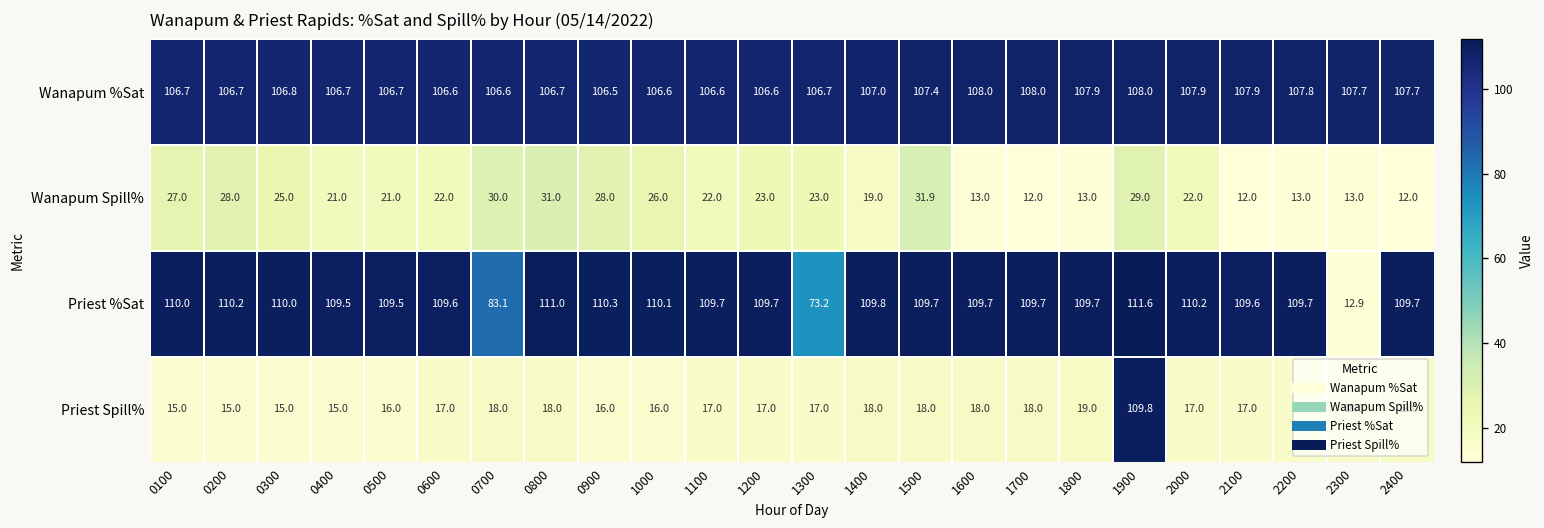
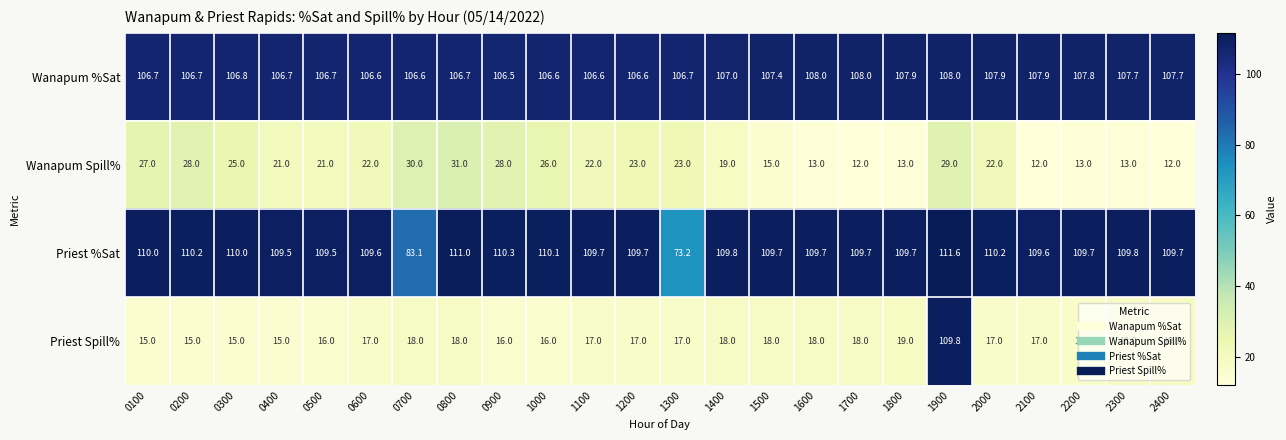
  {
    "Wanapum %Sat": {
      "0100": 106.7,
      "0200": 106.7,
      "0300": 106.8,
      "0400": 106.7,
      "0500": 106.7,
      "0600": 106.6,
      "0700": 106.6,
      "0800": 106.7,
      "0900": 106.5,
      "1000": 106.6,
      "1100": 106.6,
      "1200": 106.6,
      "1300": 106.7,
      "1400": 107.0,
      "1500": 107.4,
      "1600": 108.0,
      "1700": 108.0,
      "1800": 107.9,
      "1900": 108.0,
      "2000": 107.9,
      "2100": 107.9,
      "2200": 107.8,
      "2300": 107.7,
      "2400": 107.7
    },
    "Wanapum Spill%": {
      "0100": 27.0,
      "0200": 28.0,
      "0300": 25.0,
      "0400": 21.0,
      "0500": 21.0,
      "0600": 22.0,
      "0700": 30.0,
      "0800": 31.0,
      "0900": 28.0,
      "1000": 26.0,
      "1100": 22.0,
      "1200": 23.0,
      "1300": 23.0,
      "1400": 19.0,
-     "1500": 31.9,
+     "1500": 15.0,
      "1600": 13.0,
      "1700": 12.0,
      "1800": 13.0,
      "1900": 29.0,
      "2000": 22.0,
      "2100": 12.0,
      "2200": 13.0,
      "2300": 13.0,
      "2400": 12.0
    },
    "Priest %Sat": {
      "0100": 110.0,
      "0200": 110.2,
      "0300": 110.0,
      "0400": 109.5,
      "0500": 109.5,
      "0600": 109.6,
      "0700": 83.1,
      "0800": 111.0,
      "0900": 110.3,
      "1000": 110.1,
      "1100": 109.7,
      "1200": 109.7,
      "1300": 73.2,
      "1400": 109.8,
      "1500": 109.7,
      "1600": 109.7,
      "1700": 109.7,
      "1800": 109.7,
      "1900": 111.6,
      "2000": 110.2,
      "2100": 109.6,
      "2200": 109.7,
-     "2300": 12.9,
+     "2300": 109.8,
      "2400": 109.7
    },
    "Priest Spill%": {
      "0100": 15.0,
      "0200": 15.0,
      "0300": 15.0,
      "0400": 15.0,
      "0500": 16.0,
      "0600": 17.0,
      "0700": 18.0,
      "0800": 18.0,
      "0900": 16.0,
      "1000": 16.0,
      "1100": 17.0,
      "1200": 17.0,
      "1300": 17.0,
      "1400": 18.0,
      "1500": 18.0,
      "1600": 18.0,
      "1700": 18.0,
      "1800": 19.0,
      "1900": 109.8,
      "2000": 17.0,
      "2100": 17.0
    }
  }
